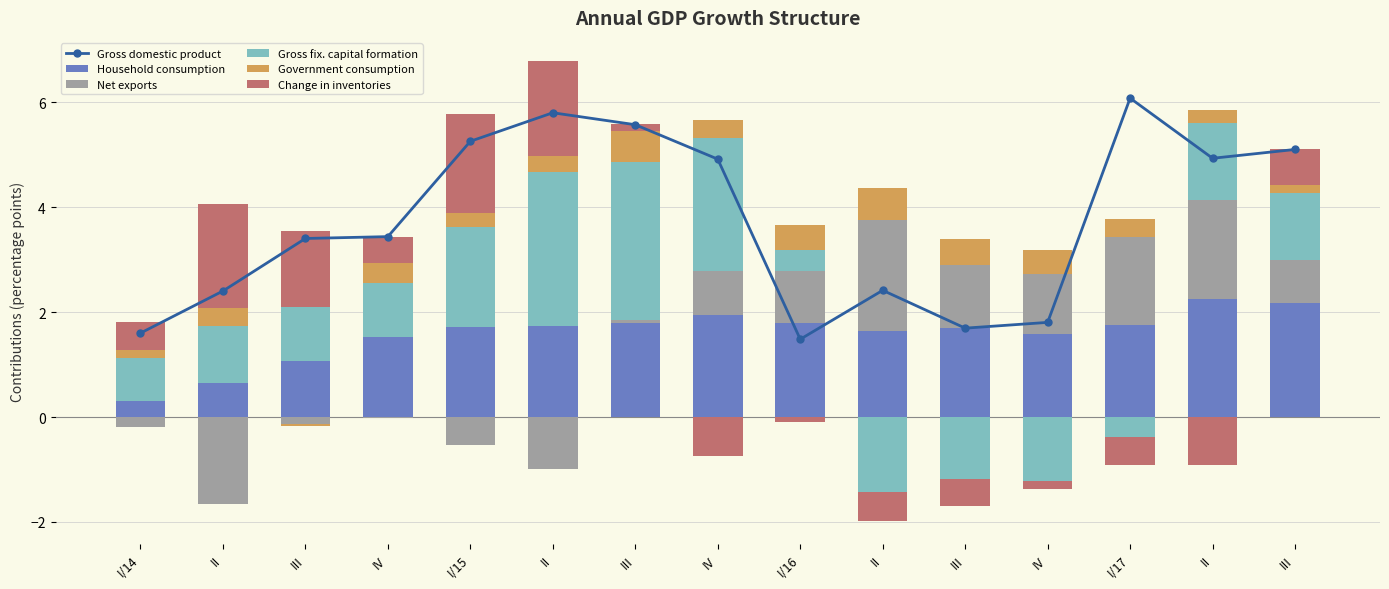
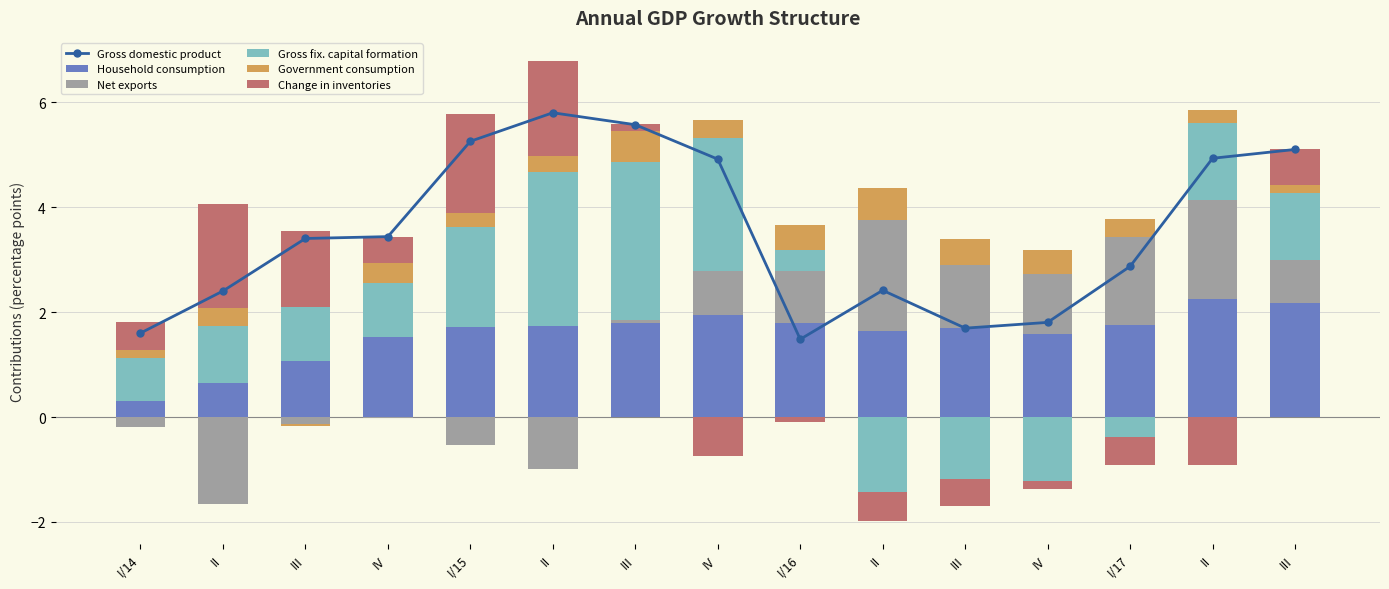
  {
    "Gross domestic product": {
      "I/14": 1.6,
      "I/15": 5.3,
      "I/16": 1.5,
-     "I/17": 6.1
+     "I/17": 2.9
    }
  }
